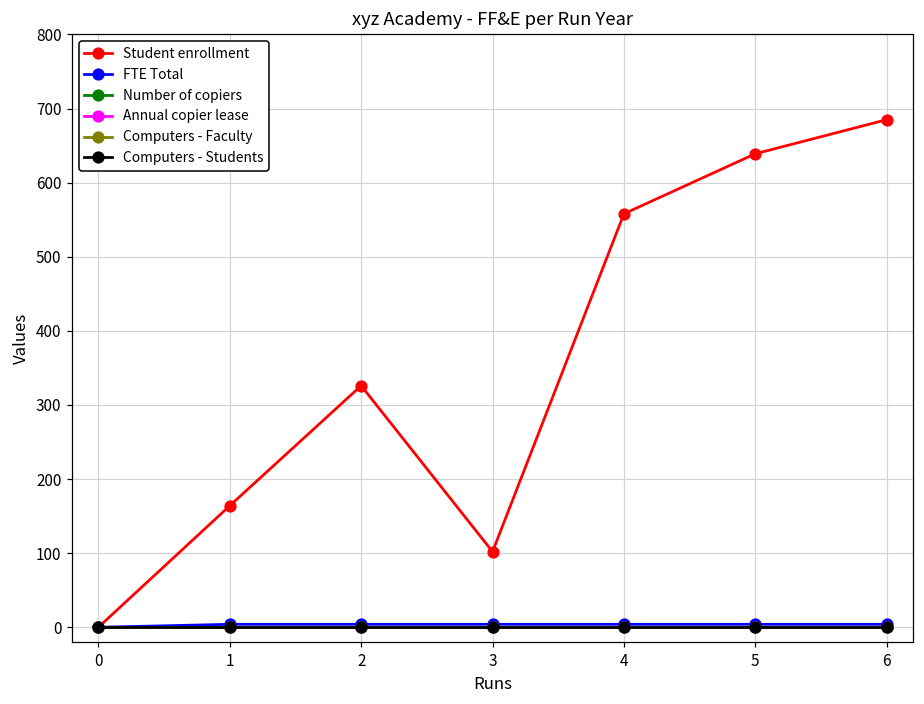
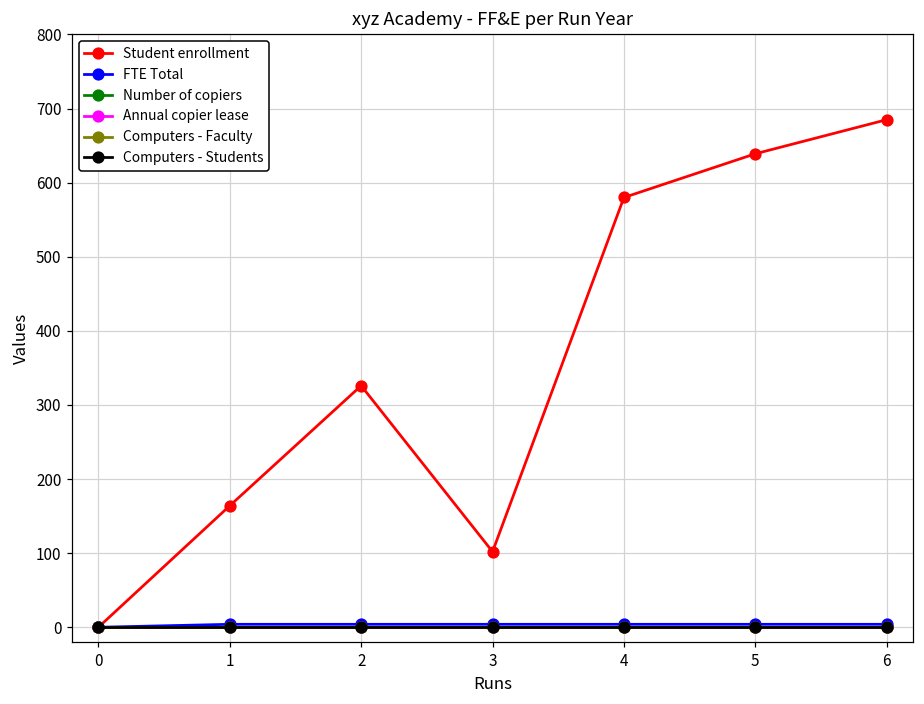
  {
    "Student enrollment": {
      "1": 160,
      "2": 330,
      "3": 100,
-     "4": 560,
+     "4": 580,
      "5": 640,
      "6": 690
    },
    "FTE Total": {
      "1": 0,
      "2": 0,
      "3": 0,
      "4": 0,
      "5": 0,
      "6": 0
    },
    "Computers - Students": {
      "1": 0,
      "2": 0,
      "3": 0,
      "4": 0,
      "5": 0,
      "6": 0
    }
  }
